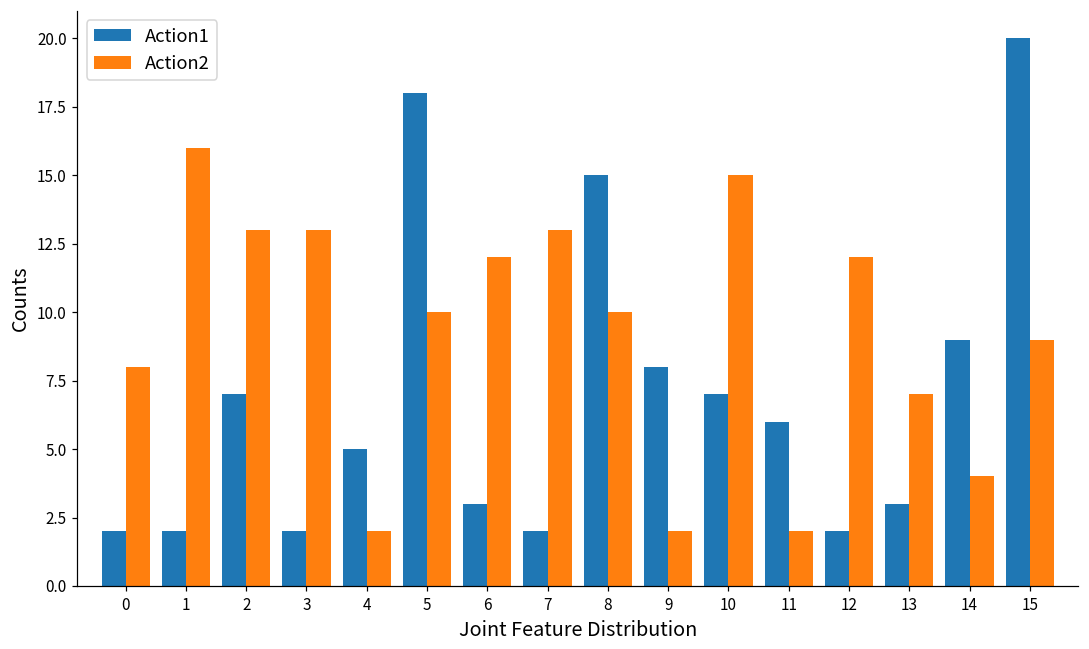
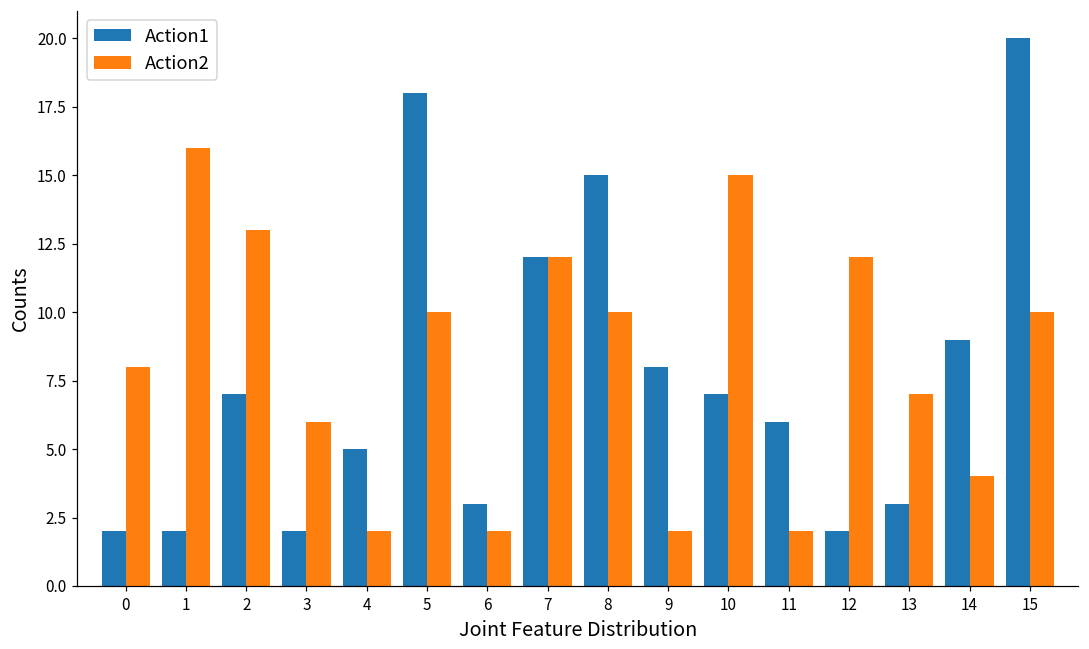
  {
    "Action1": {
      "0": 2,
      "1": 2,
      "2": 7,
      "3": 2,
      "4": 5,
      "5": 18,
      "6": 3,
-     "7": 2,
+     "7": 12,
      "8": 15,
      "9": 8,
      "10": 7,
      "11": 6,
      "12": 2,
      "13": 3,
      "14": 9,
      "15": 20
    },
    "Action2": {
      "0": 8,
      "1": 16,
      "2": 13,
-     "3": 13,
+     "3": 6,
      "4": 2,
      "5": 10,
-     "6": 12,
-     "7": 13,
+     "6": 2,
+     "7": 12,
      "8": 10,
      "9": 2,
      "10": 15,
      "11": 2,
      "12": 12,
      "13": 7,
      "14": 4,
-     "15": 9
+     "15": 10
    }
  }
